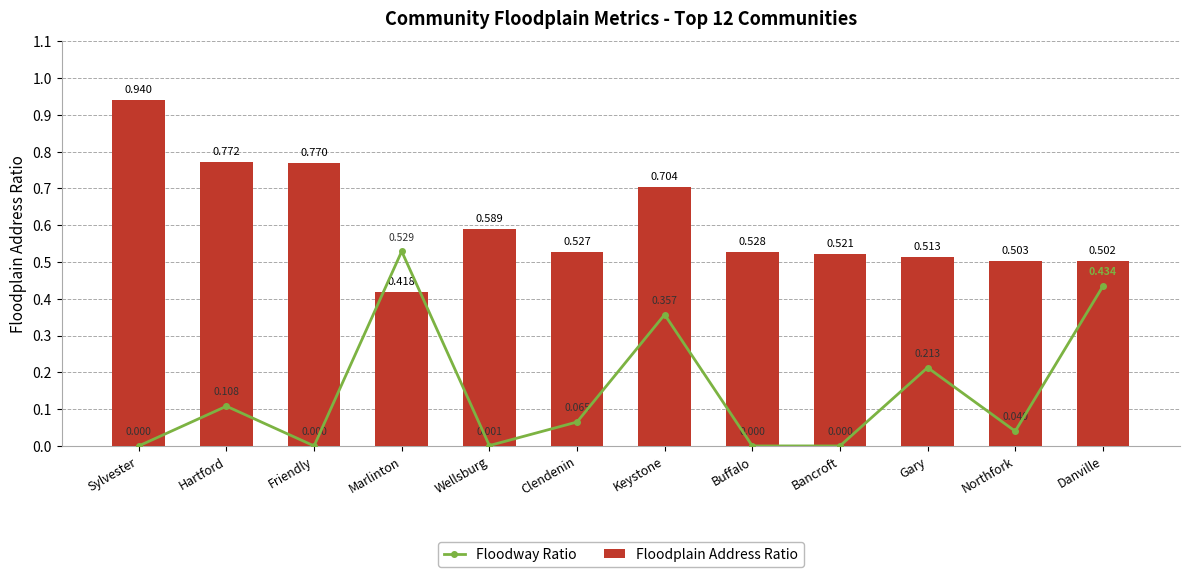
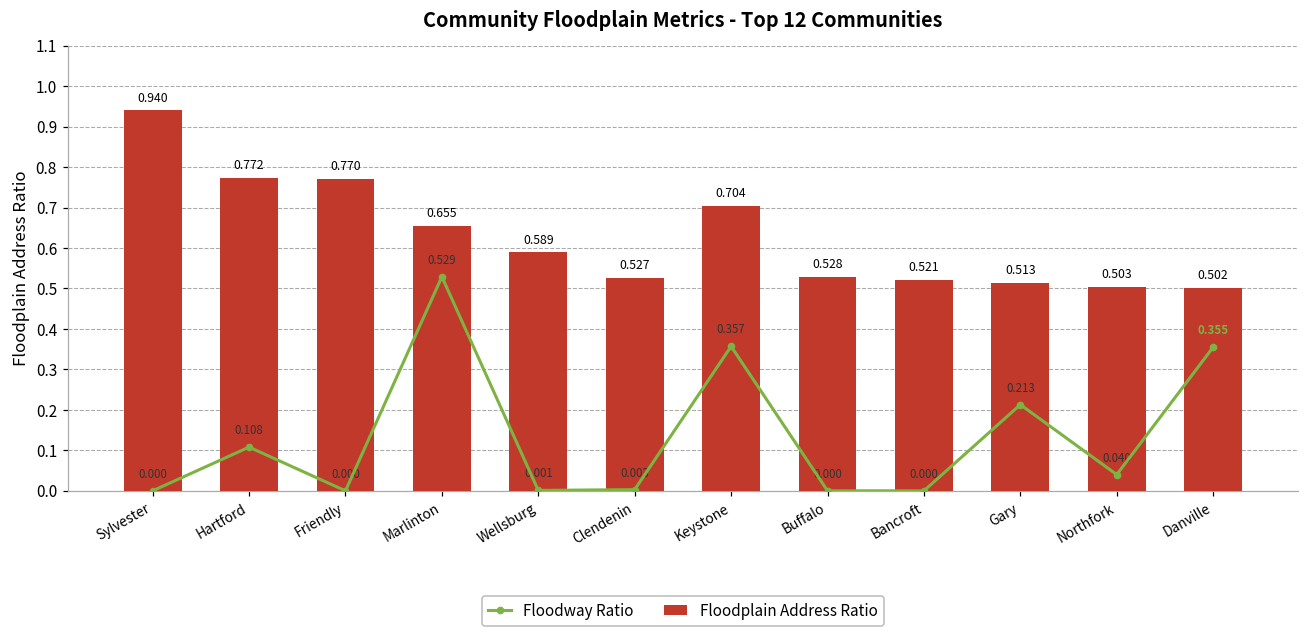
  {
    "Floodway Ratio": {
      "Sylvester": 0.000,
      "Hartford": 0.108,
      "Friendly": 0.000,
      "Marlinton": 0.529,
      "Wellsburg": 0.001,
-     "Clendenin": 0.065,
+     "Clendenin": 0.003,
      "Keystone": 0.357,
      "Buffalo": 0.000,
      "Bancroft": 0.000,
      "Gary": 0.213,
      "Northfork": 0.040,
-     "Danville": 0.434
+     "Danville": 0.355
    },
    "Floodplain Address Ratio": {
      "Sylvester": 0.940,
      "Hartford": 0.772,
      "Friendly": 0.770,
-     "Marlinton": 0.418,
+     "Marlinton": 0.655,
      "Wellsburg": 0.589,
      "Clendenin": 0.527,
      "Keystone": 0.704,
      "Buffalo": 0.528,
      "Bancroft": 0.521,
      "Gary": 0.513,
      "Northfork": 0.503,
      "Danville": 0.502
    }
  }
